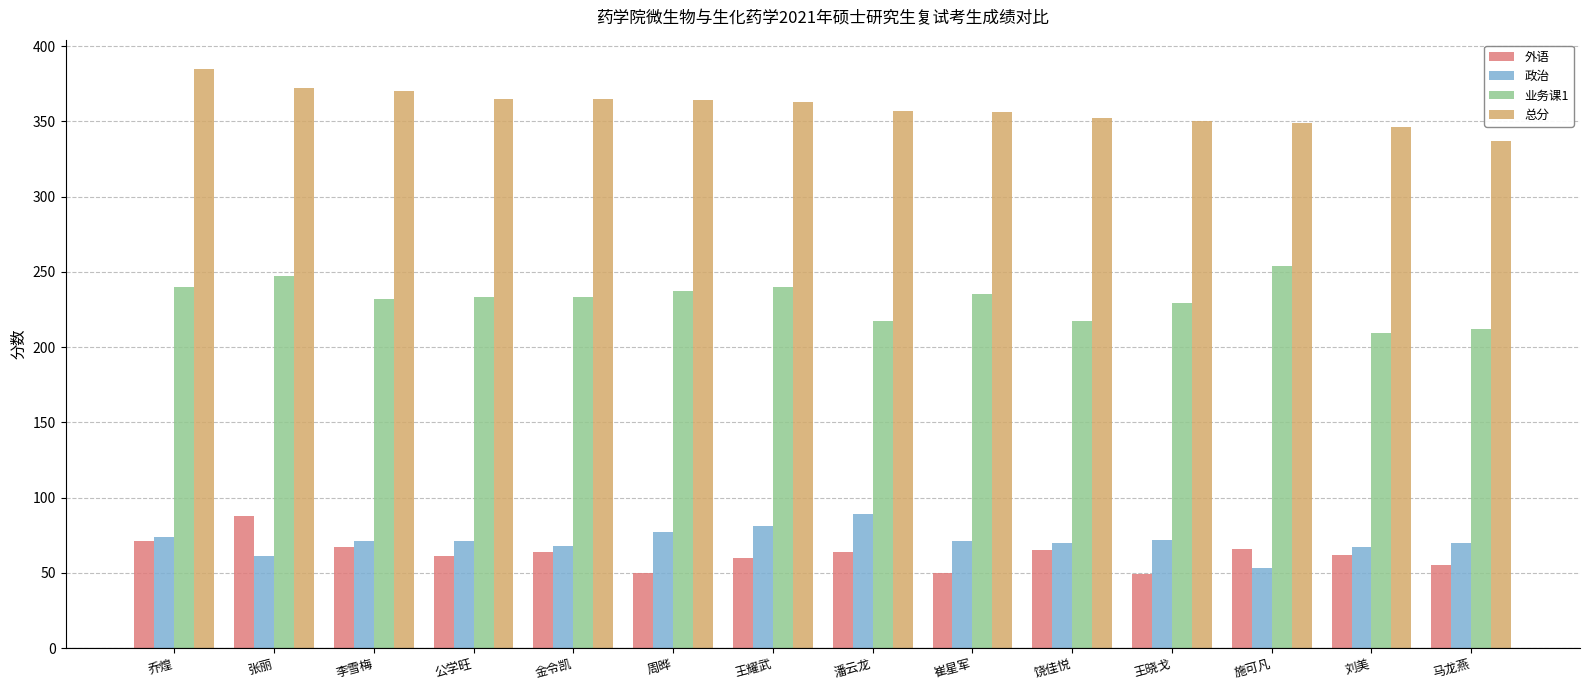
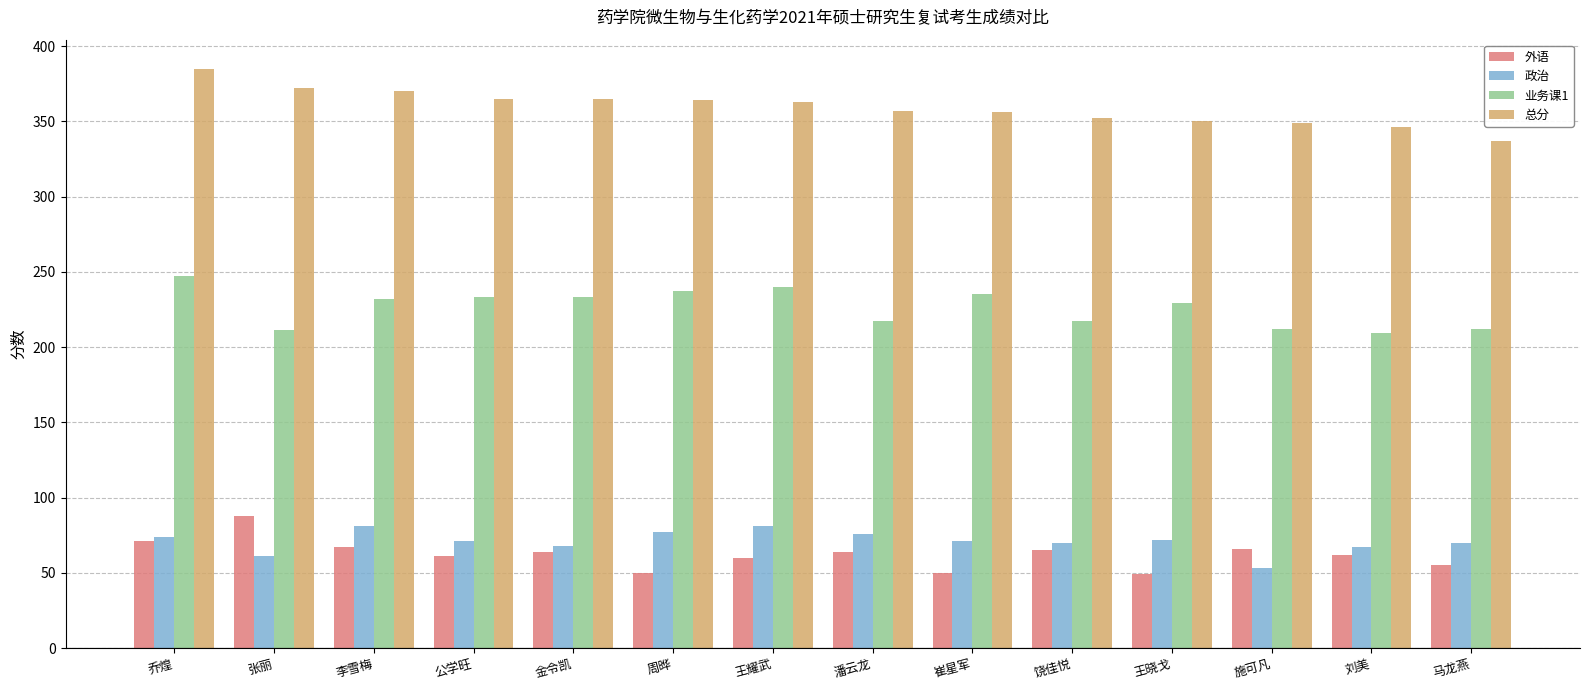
  {
    "政治": {
      "乔煌": 74,
      "张丽": 61,
-     "李雪梅": 71,
+     "李雪梅": 81,
      "公学旺": 71,
      "金令凯": 68,
      "周晔": 77,
      "王耀武": 81,
-     "潘云龙": 89,
+     "潘云龙": 76,
      "崔星军": 71,
      "饶佳悦": 70,
      "王晓戈": 72,
      "施可凡": 53,
      "刘美": 67,
      "马龙燕": 70
    },
    "业务课1": {
-     "乔煌": 240,
-     "张丽": 247,
+     "乔煌": 247,
+     "张丽": 211,
      "李雪梅": 232,
      "公学旺": 233,
      "金令凯": 233,
      "周晔": 237,
      "王耀武": 240,
      "潘云龙": 217,
      "崔星军": 235,
      "饶佳悦": 217,
      "王晓戈": 229,
-     "施可凡": 254,
+     "施可凡": 212,
      "刘美": 209,
      "马龙燕": 212
    }
  }
